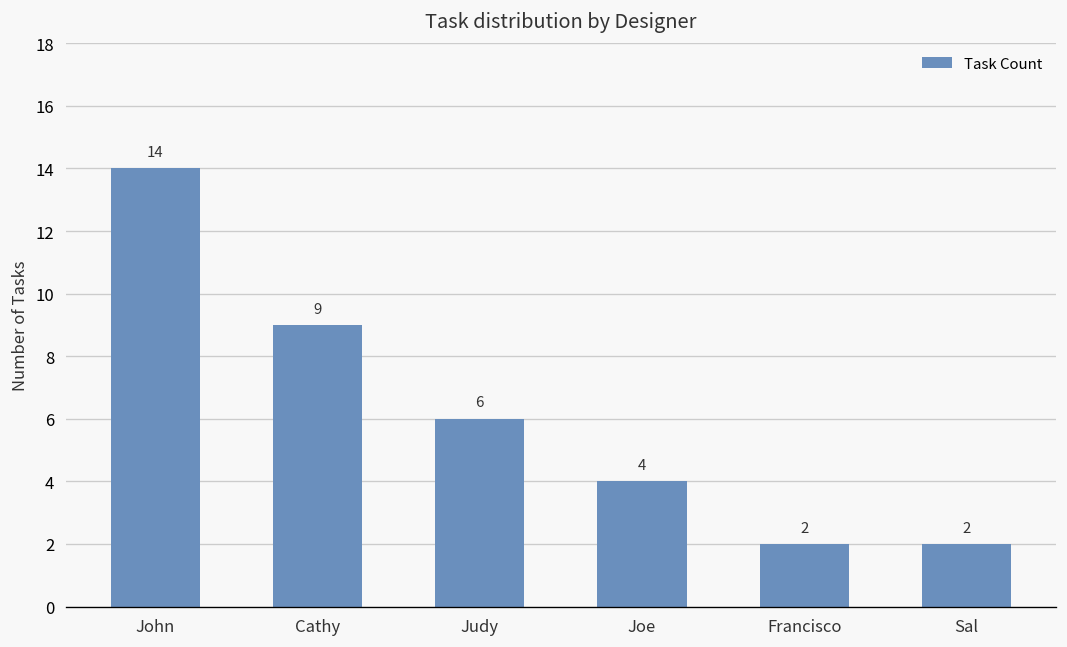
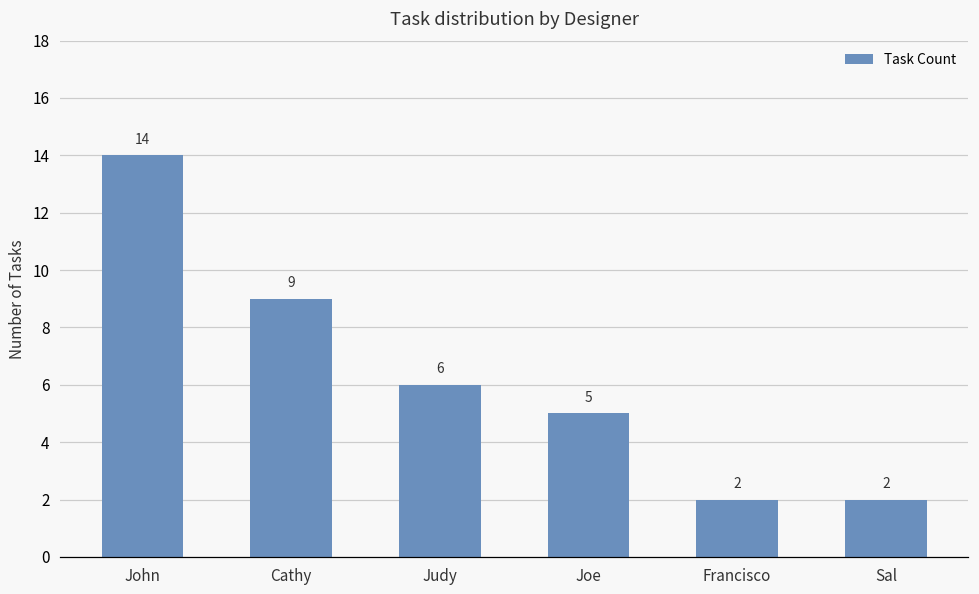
  {
    "John": 14,
    "Cathy": 9,
    "Judy": 6,
-   "Joe": 4,
+   "Joe": 5,
    "Francisco": 2,
    "Sal": 2
  }
